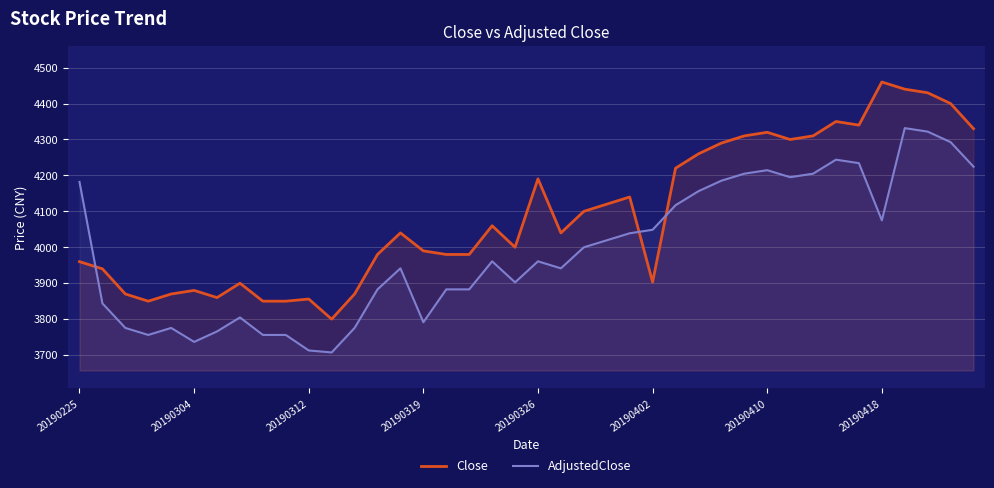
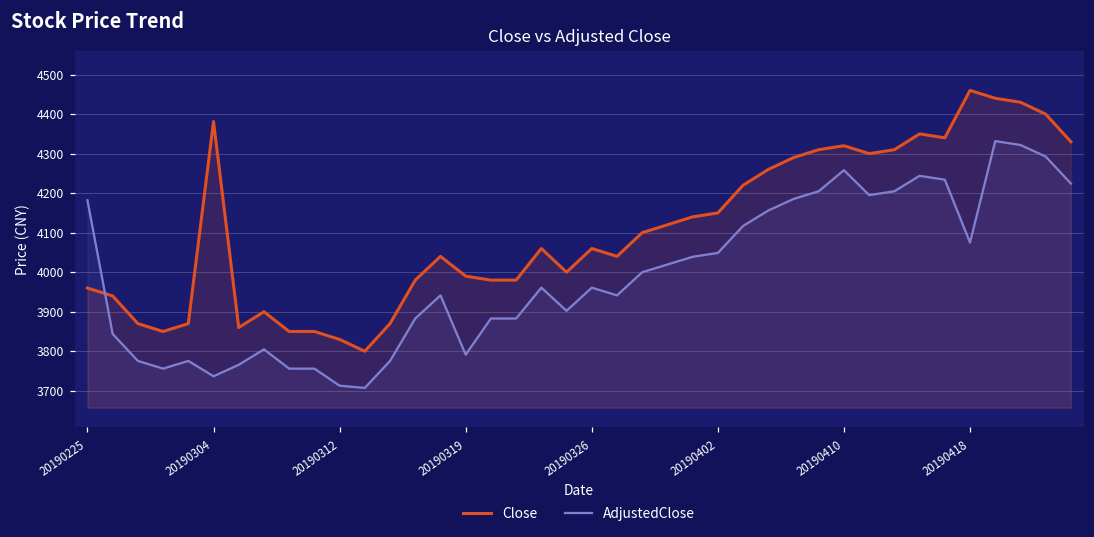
  {
    "Close": {
      "20190225": 3960,
-     "20190304": 3880,
-     "20190312": 3860,
+     "20190304": 4380,
+     "20190312": 3830,
      "20190319": 3990,
-     "20190326": 4190,
-     "20190402": 3900,
+     "20190326": 4060,
+     "20190402": 4150,
      "20190410": 4320,
      "20190418": 4460
    },
    "AdjustedClose": {
      "20190225": 4180,
      "20190304": 3740,
      "20190312": 3710,
      "20190319": 3790,
      "20190326": 3960,
      "20190402": 4050,
-     "20190410": 4210,
+     "20190410": 4260,
      "20190418": 4080
    }
  }
